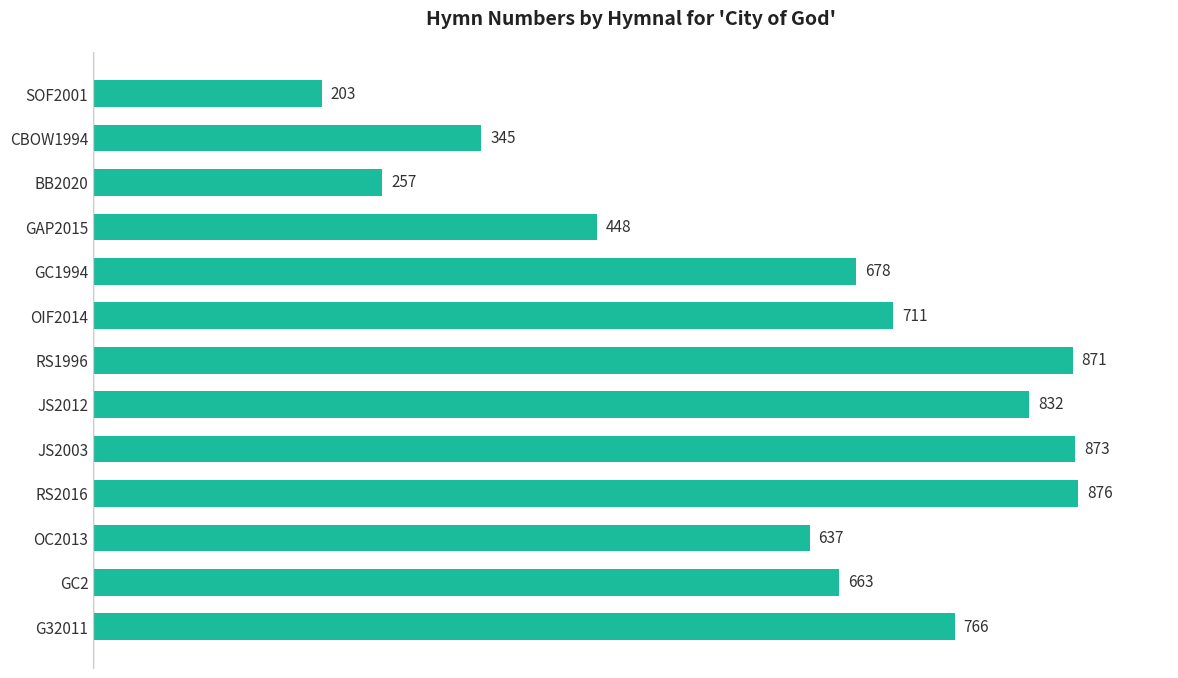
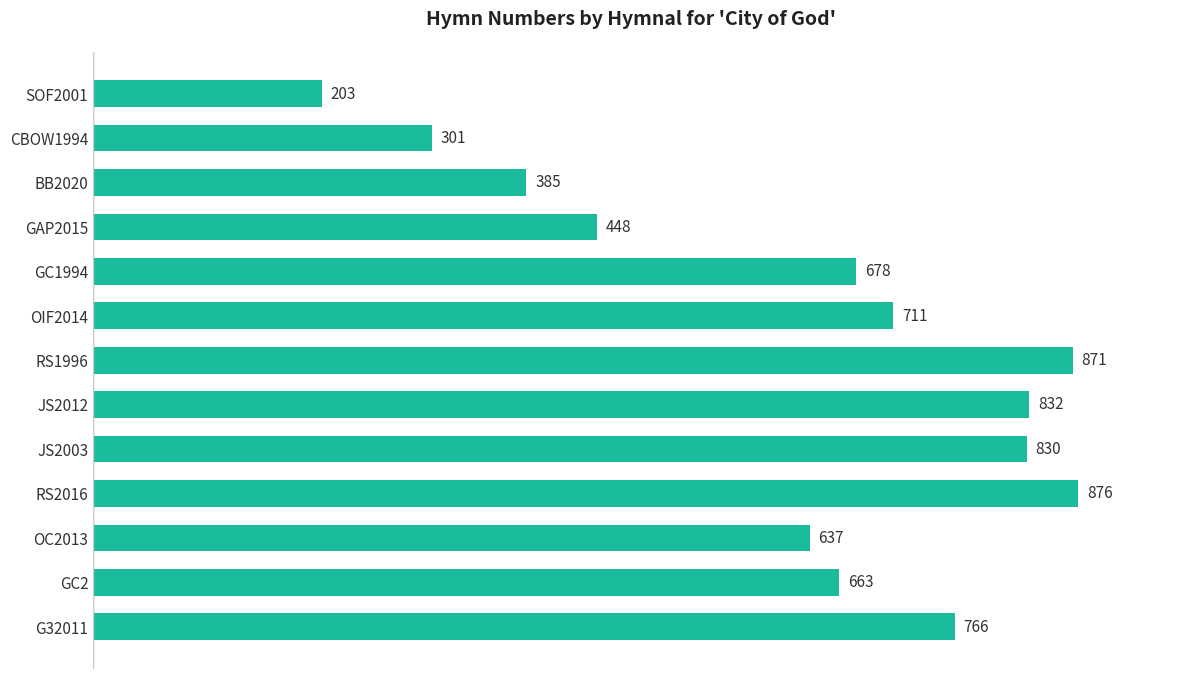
  {
    "SOF2001": 203,
-   "CBOW1994": 345,
-   "BB2020": 257,
+   "CBOW1994": 301,
+   "BB2020": 385,
    "GAP2015": 448,
    "GC1994": 678,
    "OIF2014": 711,
    "RS1996": 871,
    "JS2012": 832,
-   "JS2003": 873,
+   "JS2003": 830,
    "RS2016": 876,
    "OC2013": 637,
    "GC2": 663,
    "G32011": 766
  }
